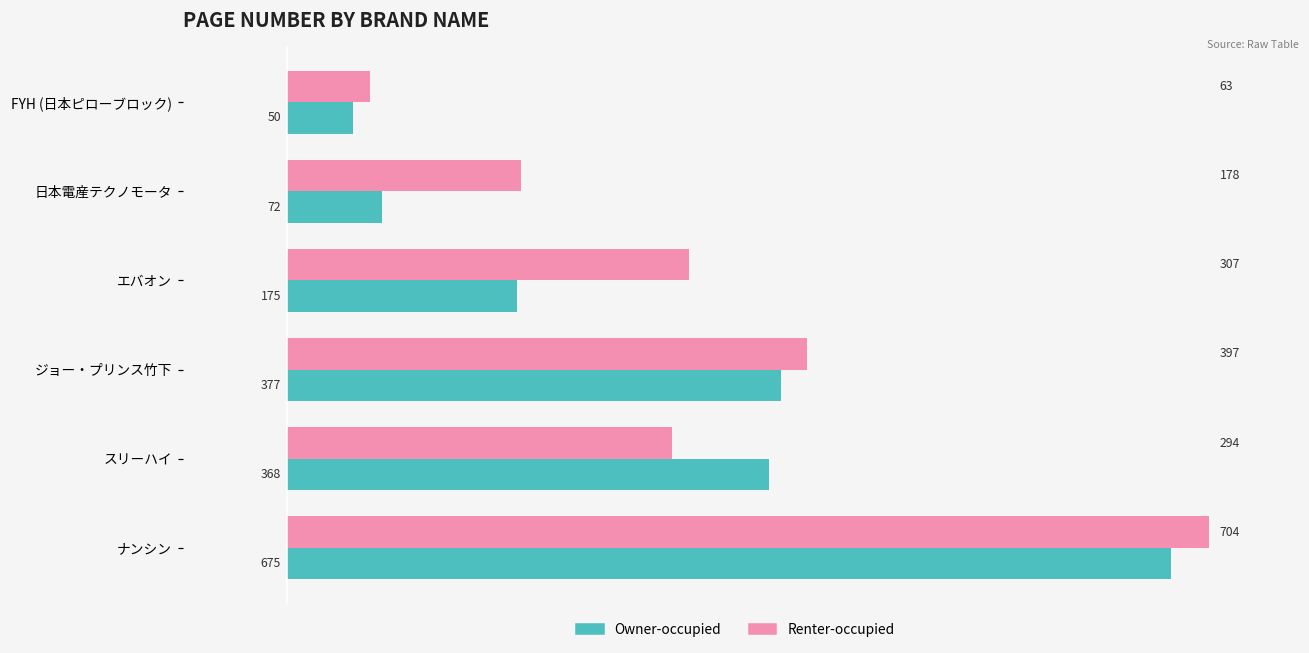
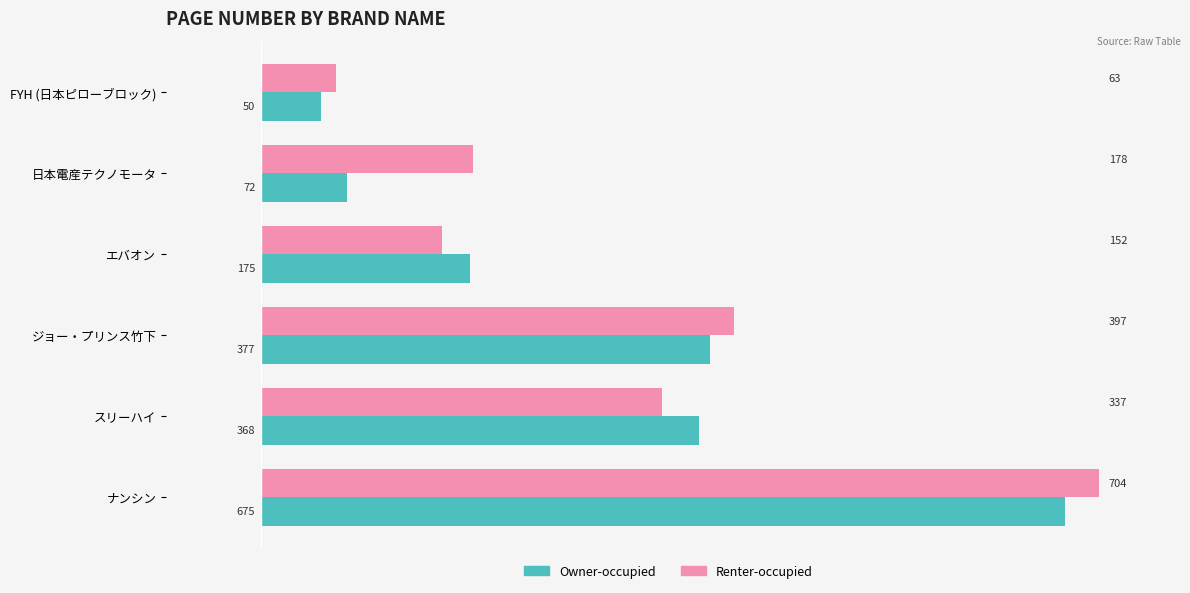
  {
    "Renter-occupied": {
-     "エバオン": 307,
-     "スリーハイ": 294,
+     "エバオン": 152,
+     "スリーハイ": 337,
      "ナンシン": 704
    }
  }
